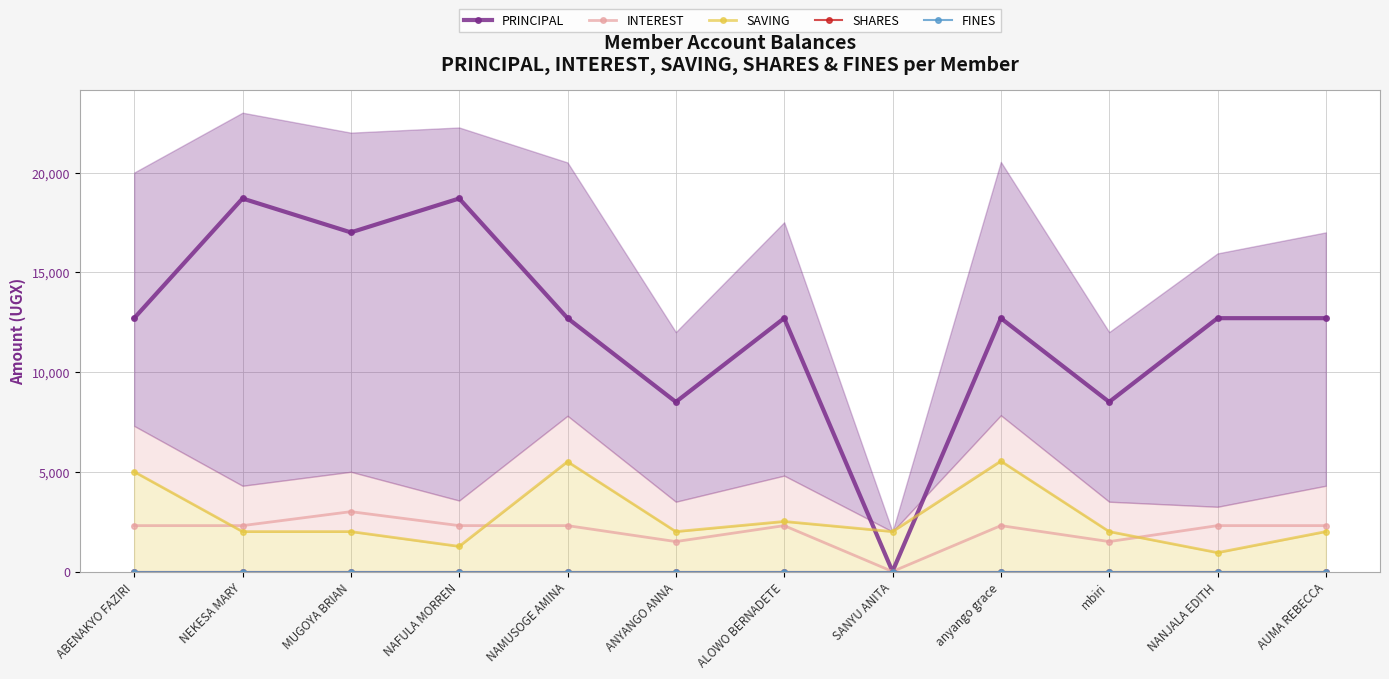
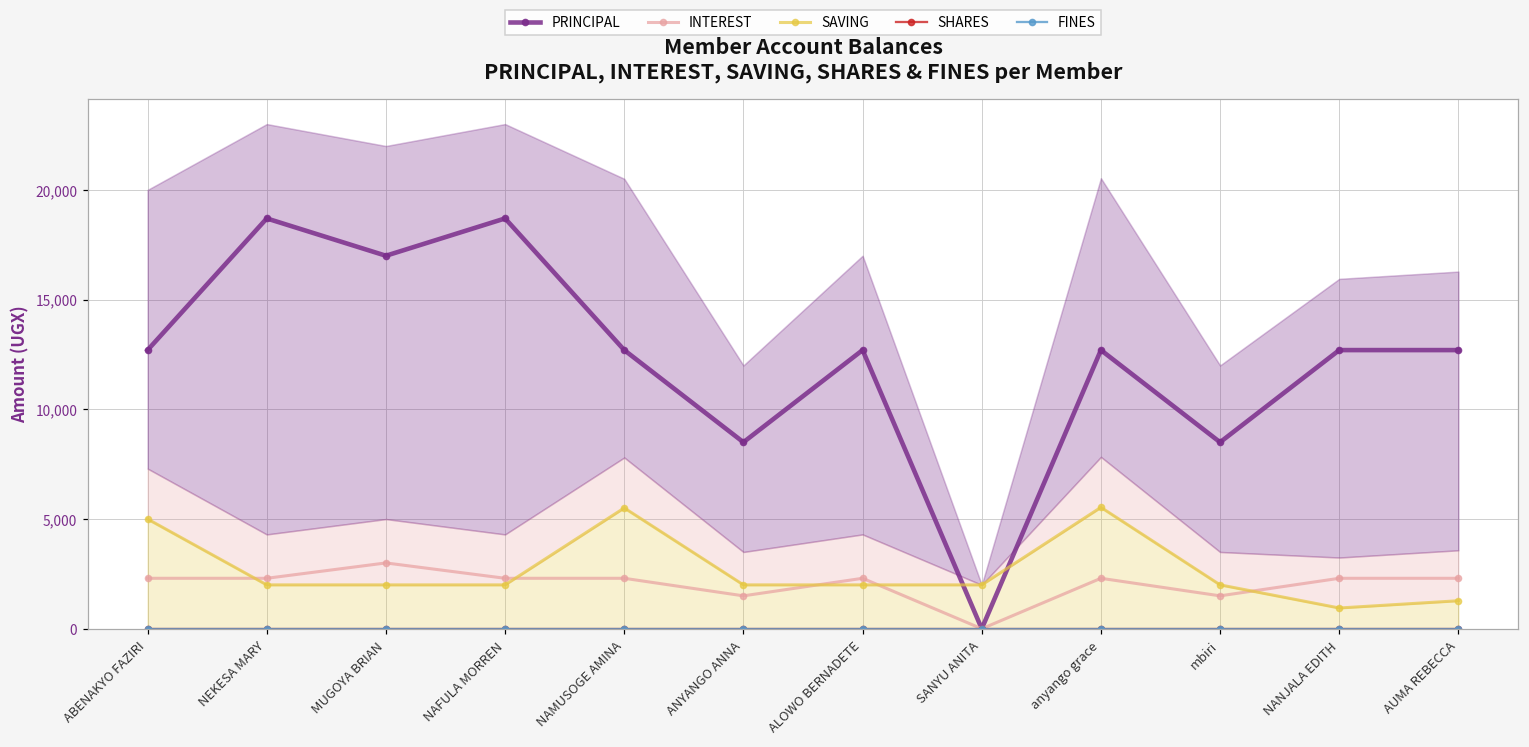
  {
    "SAVING": {
      "ABENAKYO FAZIRI": "5,000",
      "NEKESA MARY": "2,000",
      "MUGOYA BRIAN": "2,000",
-     "NAFULA MORREN": "1,300",
+     "NAFULA MORREN": "2,000",
      "NAMUSOGE AMINA": "5,500",
      "ANYANGO ANNA": "2,000",
-     "ALOWO BERNADETE": "2,500",
+     "ALOWO BERNADETE": "2,000",
      "anyango grace": "5,500",
      "mbiri": "2,000",
      "NANJALA EDITH": "900",
-     "AUMA REBECCA": "2,000"
+     "AUMA REBECCA": "1,300"
    },
    "FINES": {
      "ABENAKYO FAZIRI": "0",
      "NEKESA MARY": "0",
      "MUGOYA BRIAN": "0",
      "NAFULA MORREN": "0",
      "NAMUSOGE AMINA": "0",
      "ANYANGO ANNA": "0",
      "ALOWO BERNADETE": "0",
      "anyango grace": "0",
      "mbiri": "0",
      "NANJALA EDITH": "0",
      "AUMA REBECCA": "0"
    }
  }
